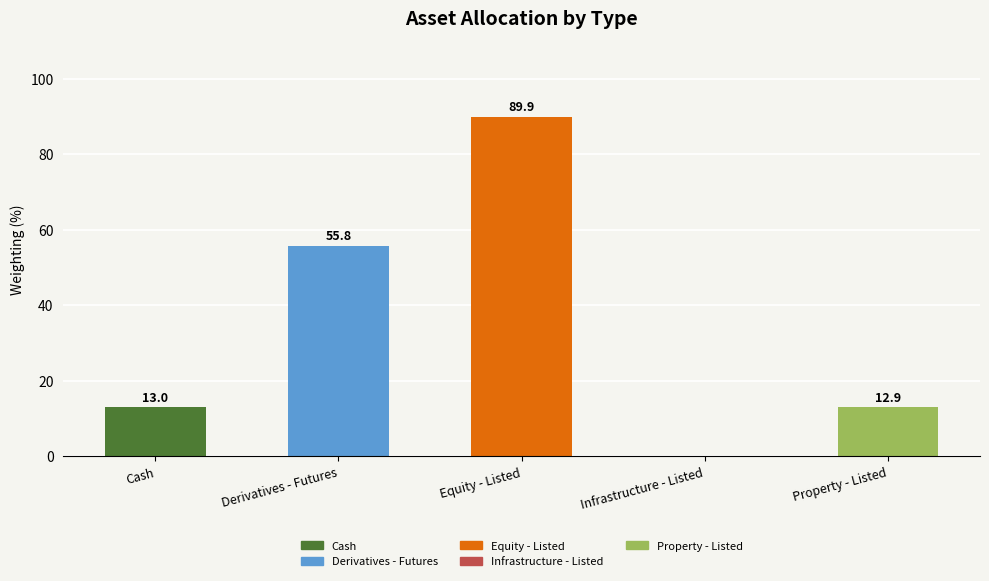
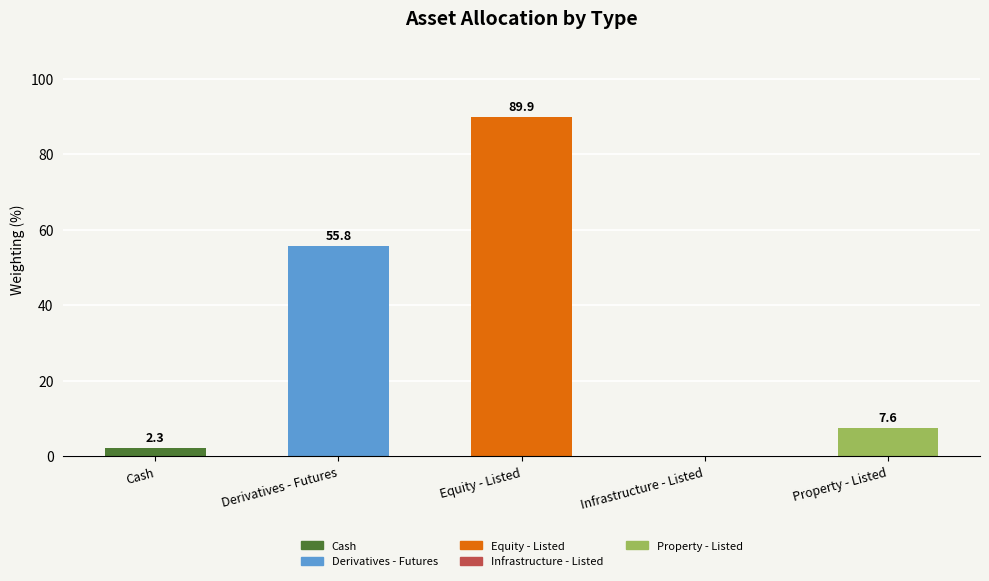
  {
-   "Cash": 13.0,
+   "Cash": 2.3,
    "Derivatives - Futures": 55.8,
    "Equity - Listed": 89.9,
-   "Property - Listed": 12.9
+   "Property - Listed": 7.6
  }
